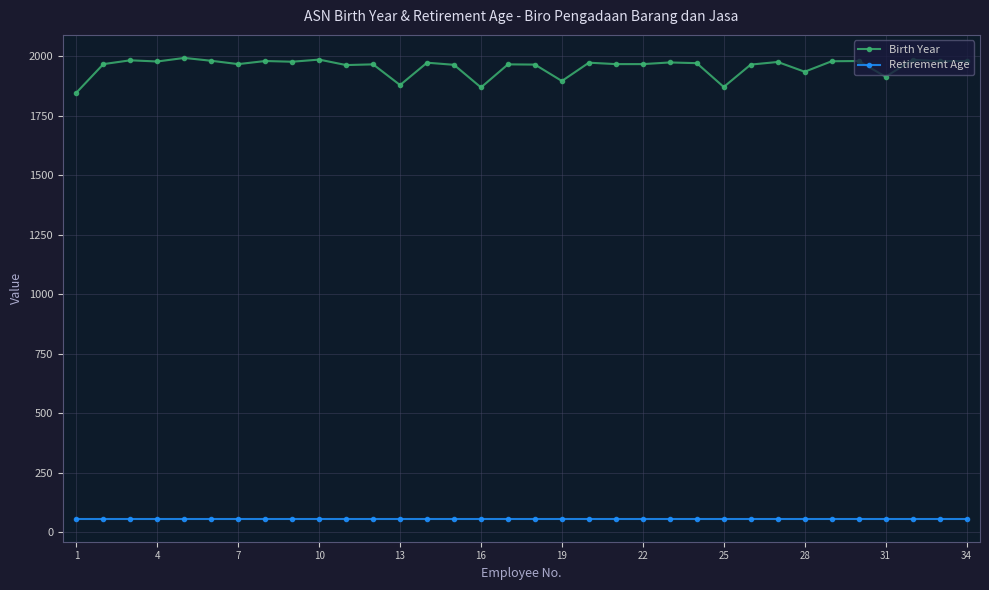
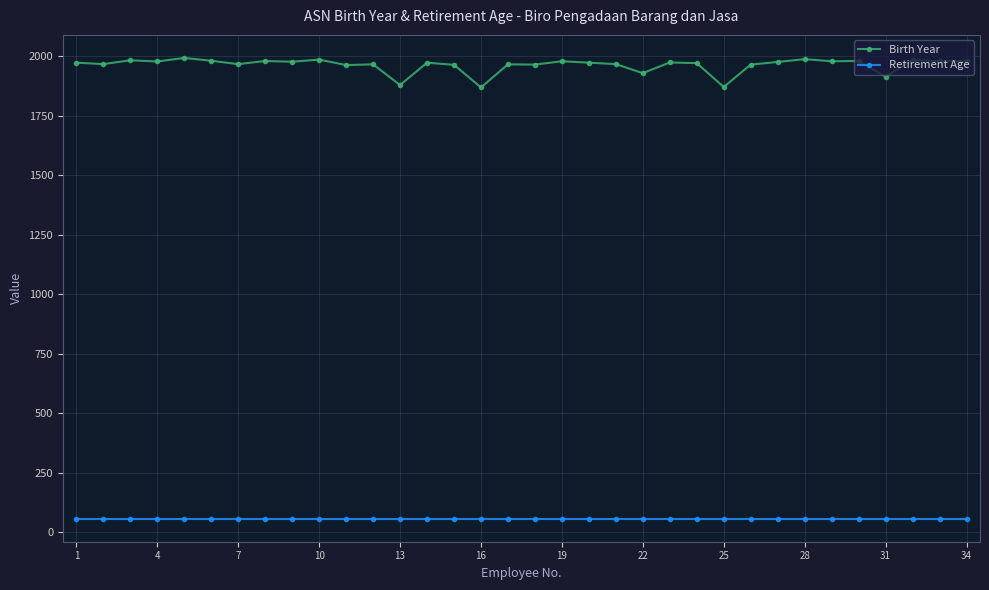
  {
    "Birth Year": {
-     "1": 1850,
+     "1": 1970,
      "4": 1980,
      "7": 1970,
      "10": 1990,
      "13": 1880,
      "16": 1870,
-     "19": 1900,
-     "22": 1970,
+     "19": 1980,
+     "22": 1930,
      "25": 1870,
-     "28": 1940,
+     "28": 1990,
      "31": 1920
    },
    "Retirement Age": {
      "1": 60,
      "4": 60,
      "7": 60,
      "10": 60,
      "13": 60,
      "16": 60,
      "19": 60,
      "22": 60,
      "25": 60,
      "28": 60,
      "31": 60,
      "34": 60
    }
  }
